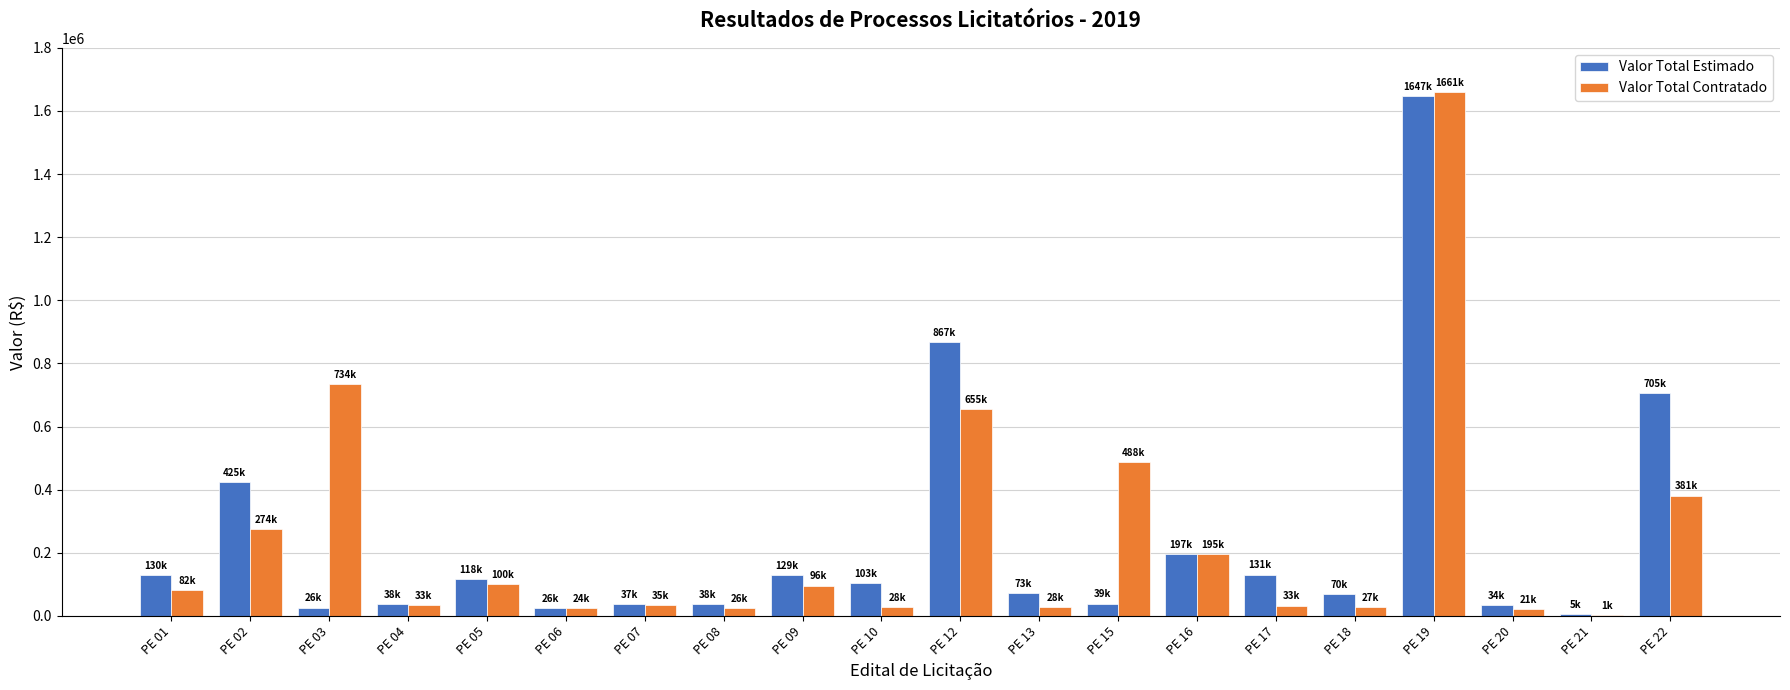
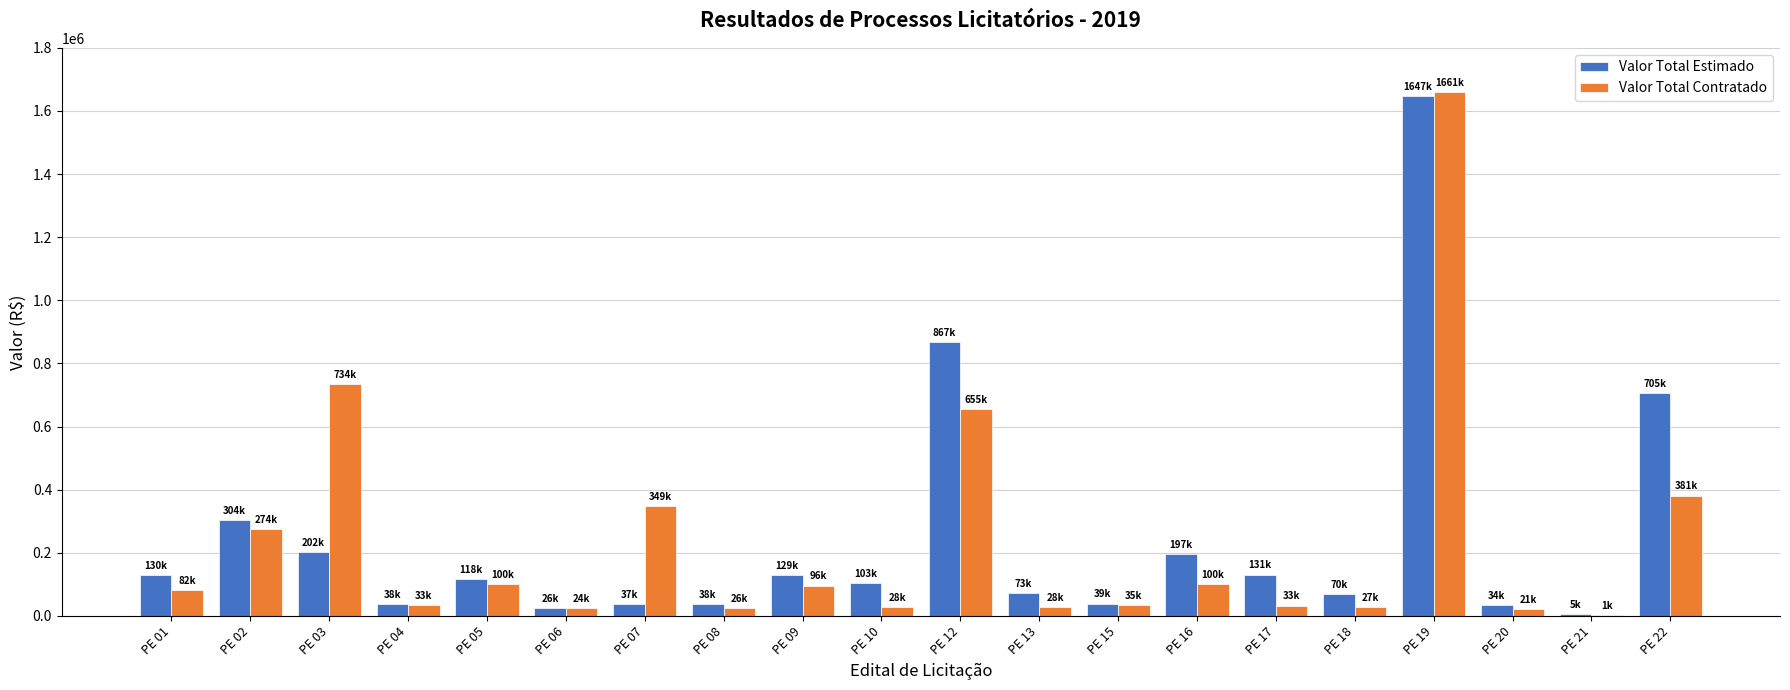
  {
    "Valor Total Estimado": {
      "PE 01": "130k",
-     "PE 02": "425k",
-     "PE 03": "26k",
+     "PE 02": "304k",
+     "PE 03": "202k",
      "PE 04": "38k",
      "PE 05": "118k",
      "PE 06": "26k",
      "PE 07": "37k",
      "PE 08": "38k",
      "PE 09": "129k",
      "PE 10": "103k",
      "PE 12": "867k",
      "PE 13": "73k",
      "PE 15": "39k",
      "PE 16": "197k",
      "PE 17": "131k",
      "PE 18": "70k",
      "PE 19": "1647k",
      "PE 20": "34k",
      "PE 21": "5k",
      "PE 22": "705k"
    },
    "Valor Total Contratado": {
      "PE 01": "82k",
      "PE 02": "274k",
      "PE 03": "734k",
      "PE 04": "33k",
      "PE 05": "100k",
      "PE 06": "24k",
-     "PE 07": "35k",
+     "PE 07": "349k",
      "PE 08": "26k",
      "PE 09": "96k",
      "PE 10": "28k",
      "PE 12": "655k",
      "PE 13": "28k",
-     "PE 15": "488k",
-     "PE 16": "195k",
+     "PE 15": "35k",
+     "PE 16": "100k",
      "PE 17": "33k",
      "PE 18": "27k",
      "PE 19": "1661k",
      "PE 20": "21k",
      "PE 21": "1k",
      "PE 22": "381k"
    }
  }
